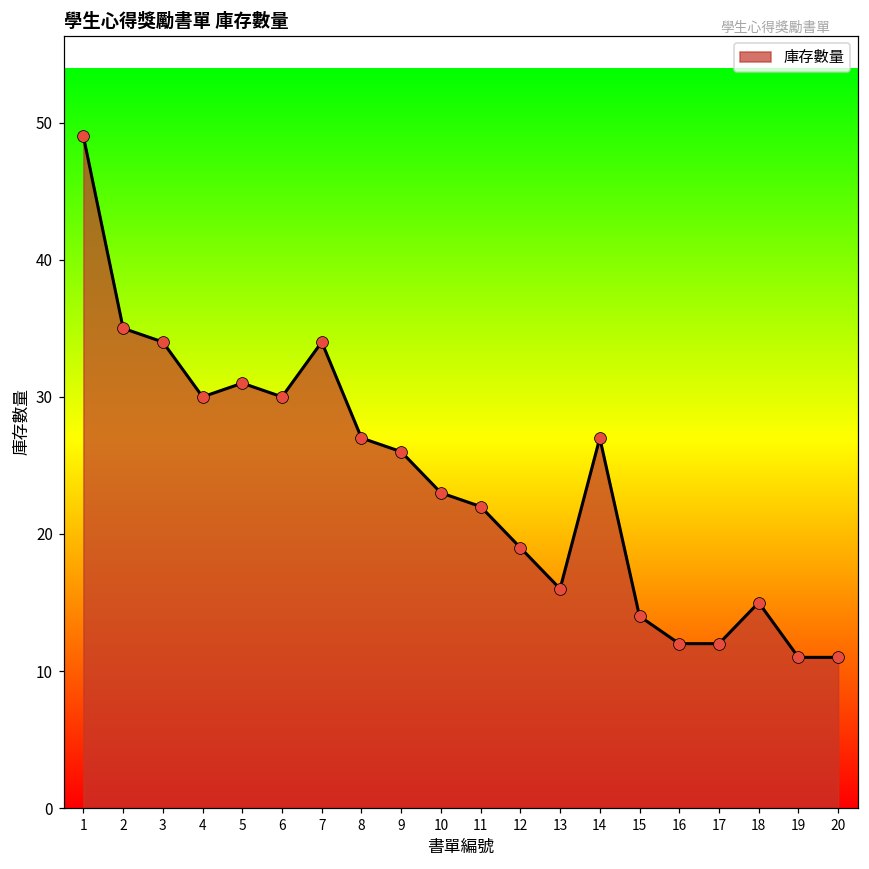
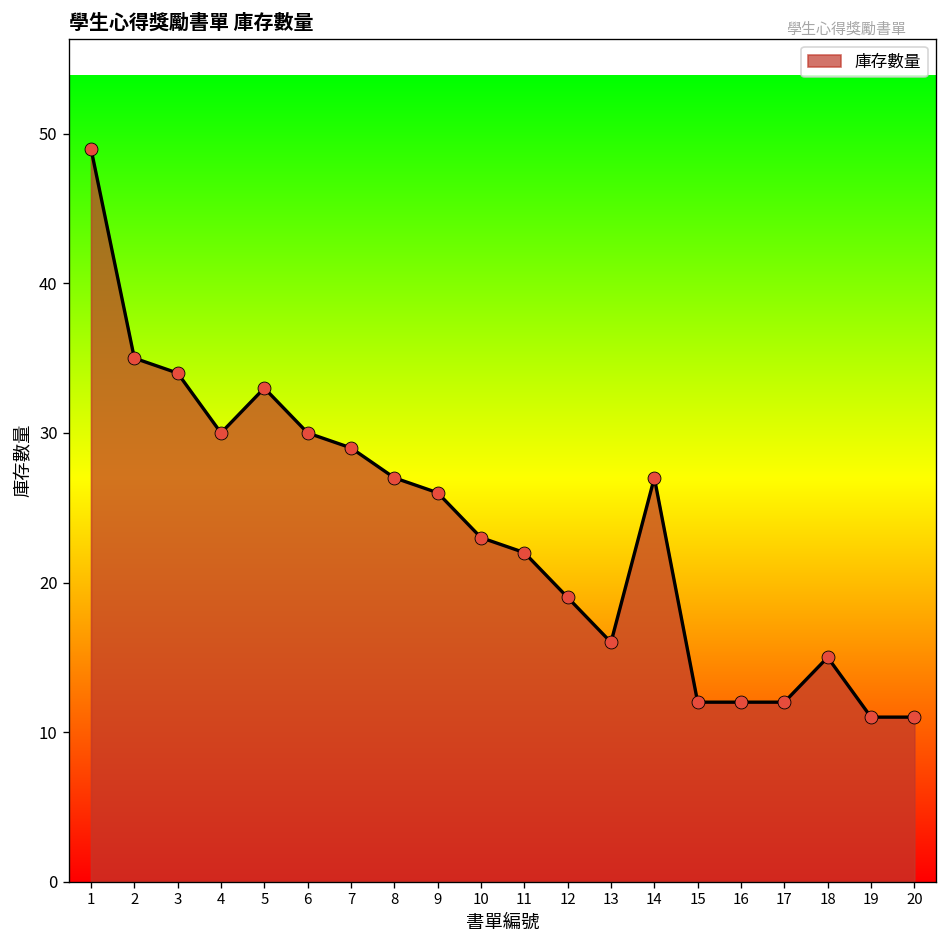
  {
    "1": 49,
    "2": 35,
    "3": 34,
    "4": 30,
-   "5": 31,
+   "5": 33,
    "6": 30,
-   "7": 34,
+   "7": 29,
    "8": 27,
    "9": 26,
    "10": 23,
    "11": 22,
    "12": 19,
    "13": 16,
    "14": 27,
-   "15": 14,
+   "15": 12,
    "16": 12,
    "17": 12,
    "18": 15,
    "19": 11,
    "20": 11
  }
